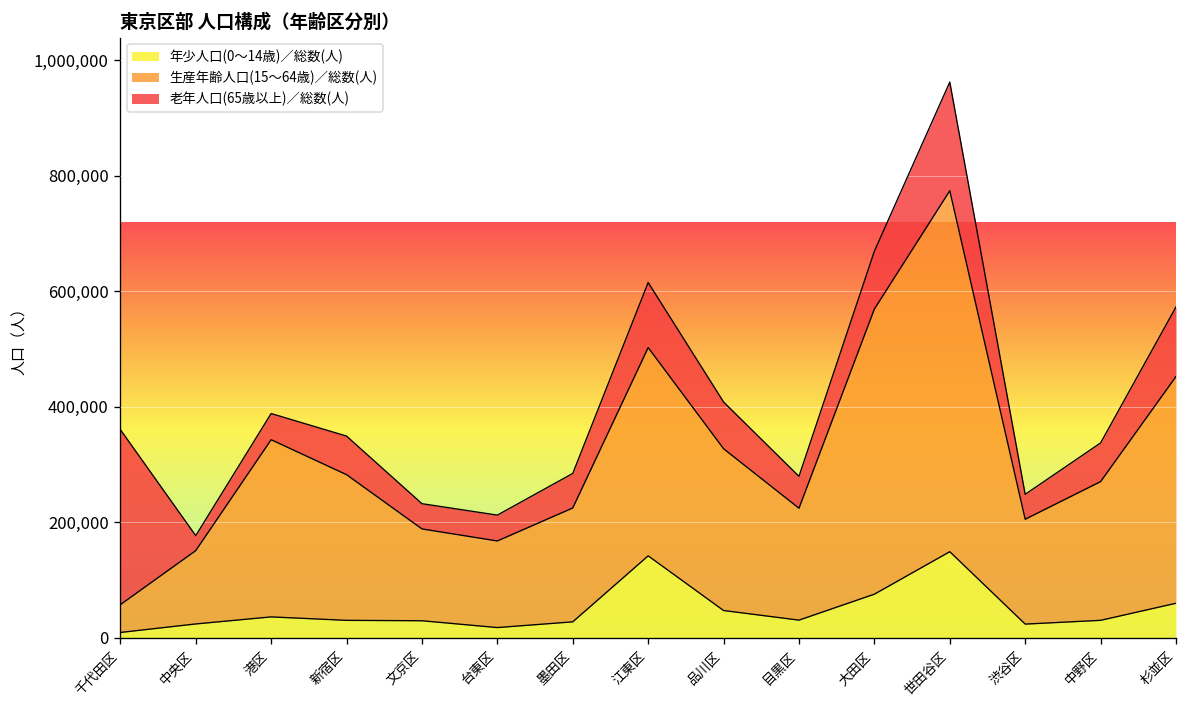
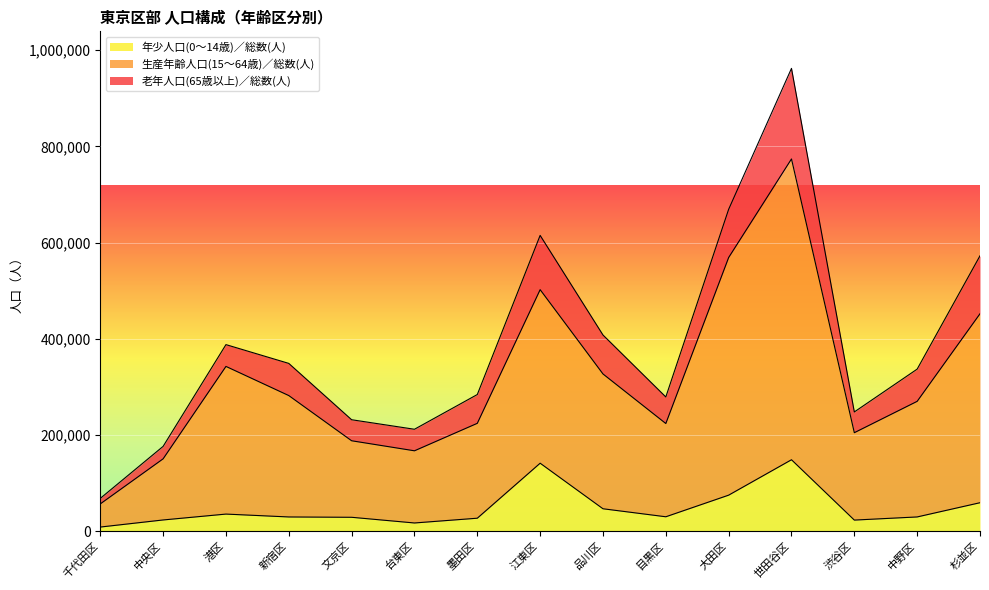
  {
    "年少人口(0～14歳)／総数(人)": {
      "千代田区": "10,000",
      "中央区": "20,000",
      "港区": "40,000",
      "新宿区": "30,000",
      "文京区": "30,000",
      "台東区": "20,000",
      "墨田区": "30,000",
      "江東区": "140,000",
      "品川区": "50,000",
      "目黒区": "30,000",
      "大田区": "80,000",
      "世田谷区": "150,000",
      "渋谷区": "20,000",
      "中野区": "30,000",
      "杉並区": "60,000"
    },
    "生産年齢人口(15～64歳)／総数(人)": {
      "千代田区": "50,000",
      "中央区": "130,000",
      "港区": "310,000",
      "新宿区": "250,000",
      "文京区": "160,000",
      "台東区": "150,000",
      "墨田区": "200,000",
      "江東区": "360,000",
      "品川区": "280,000",
      "目黒区": "190,000",
      "大田区": "490,000",
      "世田谷区": "630,000",
      "渋谷区": "180,000",
      "中野区": "240,000",
      "杉並区": "390,000"
    },
    "老年人口(65歳以上)／総数(人)": {
-     "千代田区": "300,000",
+     "千代田区": "10,000",
      "中央区": "30,000",
      "港区": "50,000",
      "新宿区": "70,000",
      "文京区": "40,000",
      "台東区": "40,000",
      "墨田区": "60,000",
      "江東区": "110,000",
      "品川区": "80,000",
      "目黒区": "60,000",
      "大田区": "100,000",
      "世田谷区": "190,000",
      "渋谷区": "40,000",
      "中野区": "70,000",
      "杉並区": "120,000"
    }
  }
